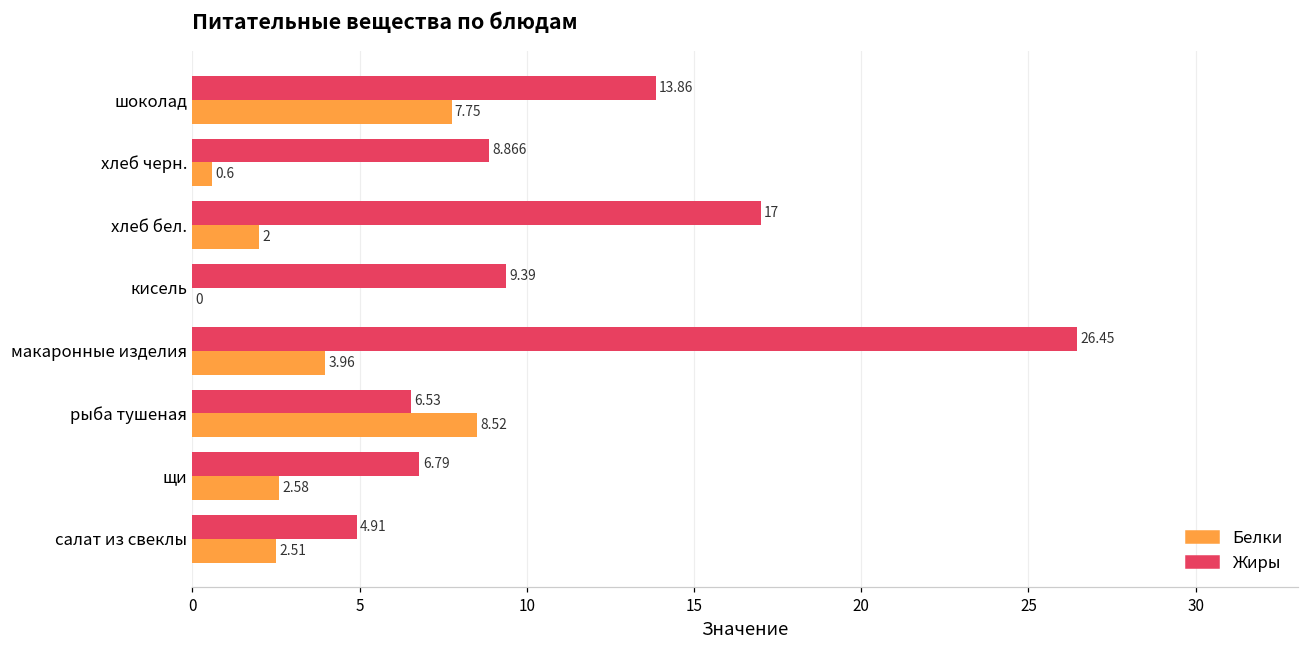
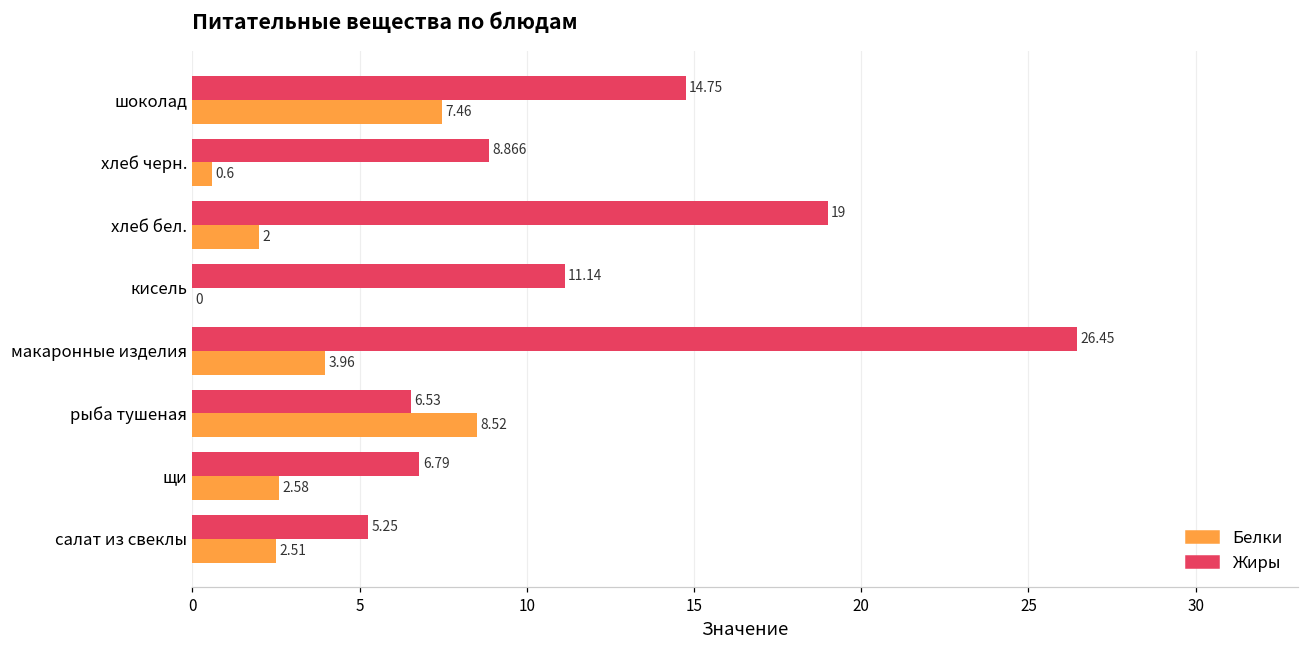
  {
    "Белки": {
-     "шоколад": 7.75,
+     "шоколад": 7.46,
      "хлеб черн.": 0.6,
      "хлеб бел.": 2,
      "кисель": 0,
      "макаронные изделия": 3.96,
      "рыба тушеная": 8.52,
      "щи": 2.58,
      "салат из свеклы": 2.51
    },
    "Жиры": {
-     "шоколад": 13.86,
+     "шоколад": 14.75,
      "хлеб черн.": 8.866,
-     "хлеб бел.": 17,
-     "кисель": 9.39,
+     "хлеб бел.": 19,
+     "кисель": 11.14,
      "макаронные изделия": 26.45,
      "рыба тушеная": 6.53,
      "щи": 6.79,
-     "салат из свеклы": 4.91
+     "салат из свеклы": 5.25
    }
  }
